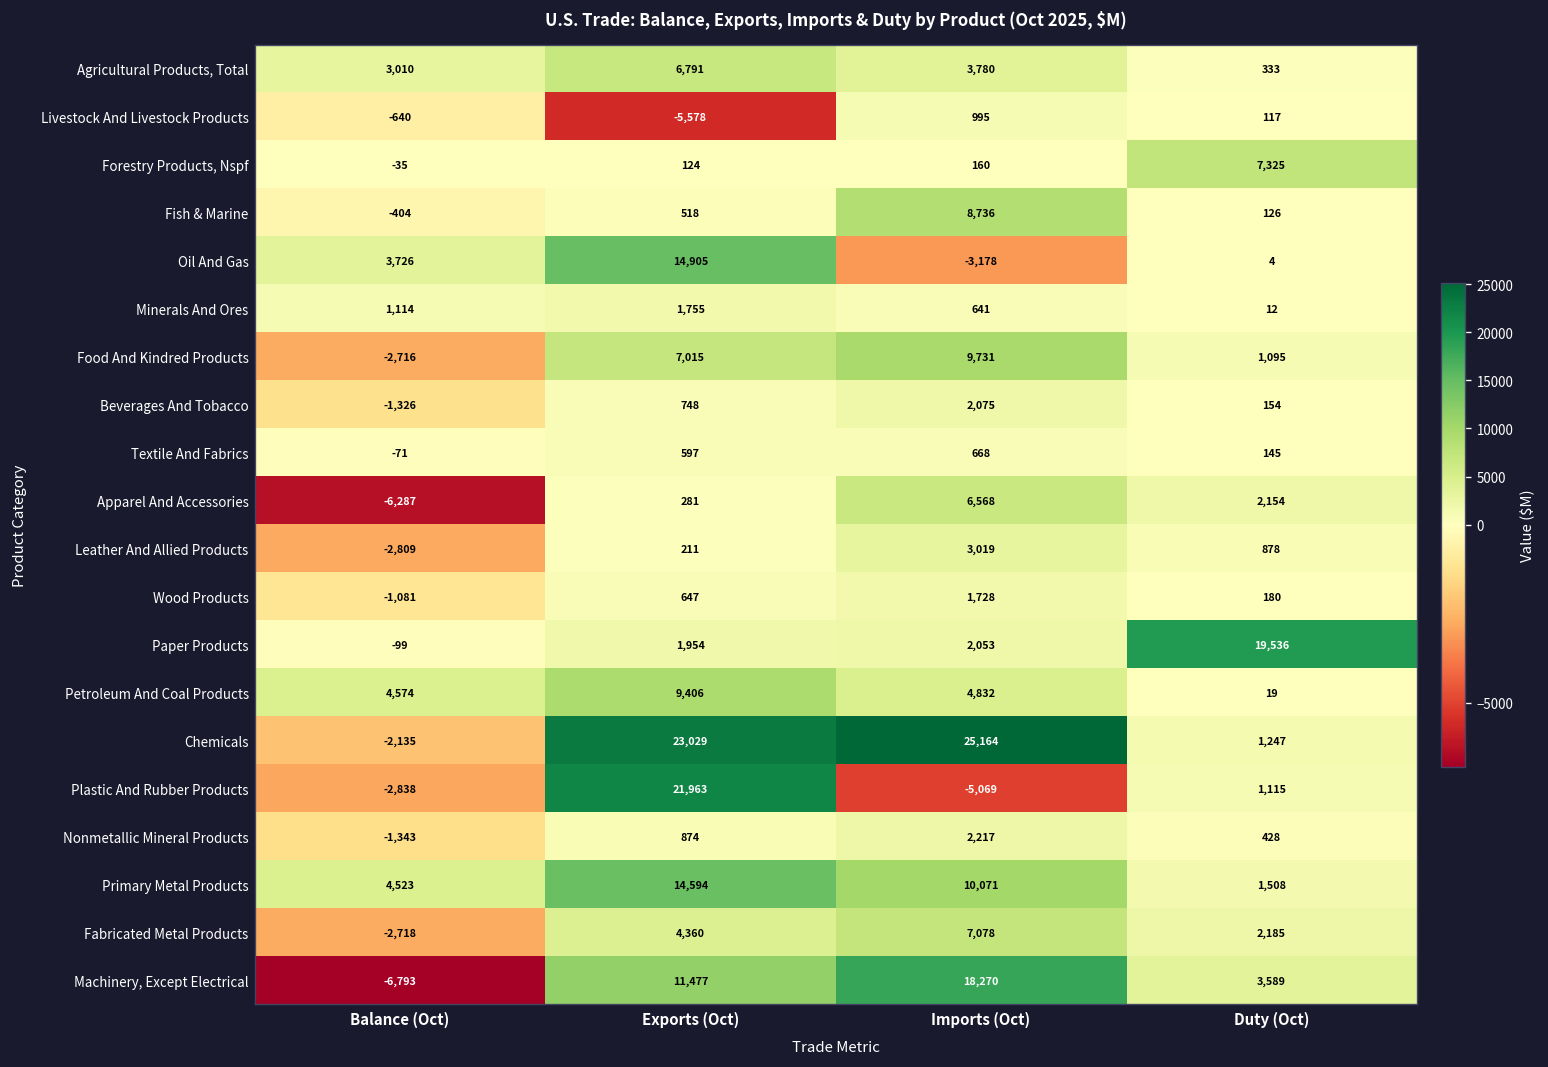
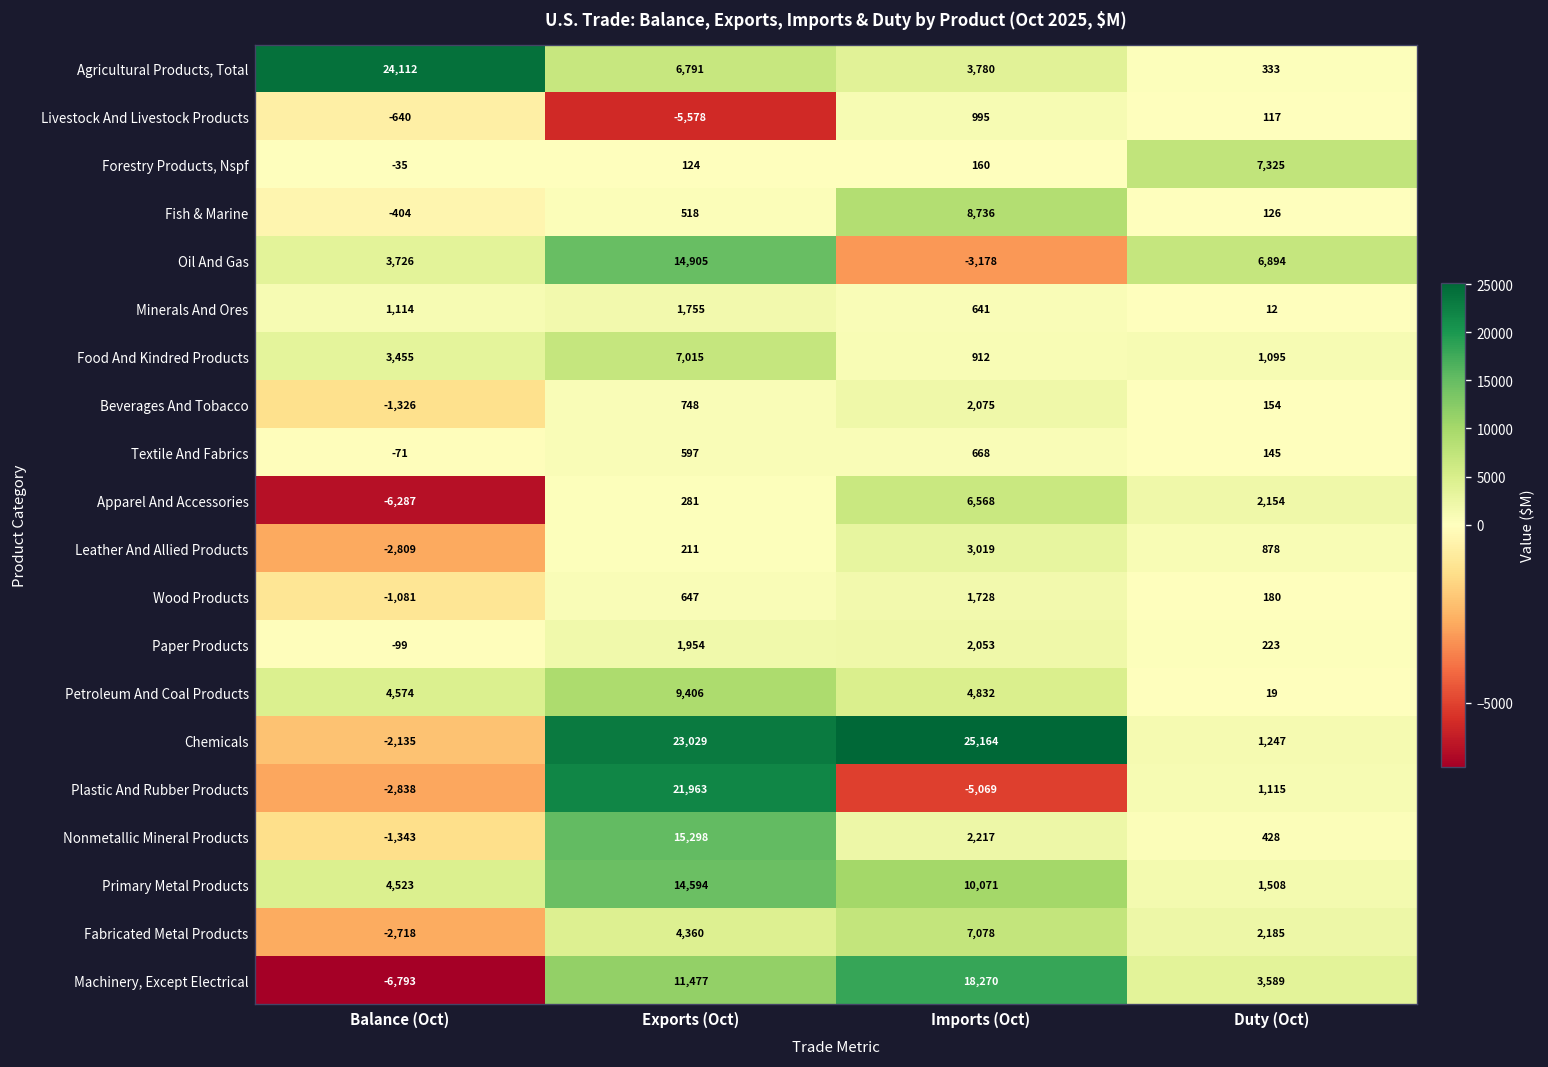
  {
    "Agricultural Products, Total": {
-     "Balance (Oct)": "3,010",
+     "Balance (Oct)": "24,112",
      "Exports (Oct)": "6,791",
      "Imports (Oct)": "3,780",
      "Duty (Oct)": "333"
    },
    "Livestock And Livestock Products": {
      "Balance (Oct)": "-640",
      "Exports (Oct)": "-5,578",
      "Imports (Oct)": "995",
      "Duty (Oct)": "117"
    },
    "Forestry Products, Nspf": {
      "Balance (Oct)": "-35",
      "Exports (Oct)": "124",
      "Imports (Oct)": "160",
      "Duty (Oct)": "7,325"
    },
    "Fish & Marine": {
      "Balance (Oct)": "-404",
      "Exports (Oct)": "518",
      "Imports (Oct)": "8,736",
      "Duty (Oct)": "126"
    },
    "Oil And Gas": {
      "Balance (Oct)": "3,726",
      "Exports (Oct)": "14,905",
      "Imports (Oct)": "-3,178",
-     "Duty (Oct)": "4"
+     "Duty (Oct)": "6,894"
    },
    "Minerals And Ores": {
      "Balance (Oct)": "1,114",
      "Exports (Oct)": "1,755",
      "Imports (Oct)": "641",
      "Duty (Oct)": "12"
    },
    "Food And Kindred Products": {
-     "Balance (Oct)": "-2,716",
+     "Balance (Oct)": "3,455",
      "Exports (Oct)": "7,015",
-     "Imports (Oct)": "9,731",
+     "Imports (Oct)": "912",
      "Duty (Oct)": "1,095"
    },
    "Beverages And Tobacco": {
      "Balance (Oct)": "-1,326",
      "Exports (Oct)": "748",
      "Imports (Oct)": "2,075",
      "Duty (Oct)": "154"
    },
    "Textile And Fabrics": {
      "Balance (Oct)": "-71",
      "Exports (Oct)": "597",
      "Imports (Oct)": "668",
      "Duty (Oct)": "145"
    },
    "Apparel And Accessories": {
      "Balance (Oct)": "-6,287",
      "Exports (Oct)": "281",
      "Imports (Oct)": "6,568",
      "Duty (Oct)": "2,154"
    },
    "Leather And Allied Products": {
      "Balance (Oct)": "-2,809",
      "Exports (Oct)": "211",
      "Imports (Oct)": "3,019",
      "Duty (Oct)": "878"
    },
    "Wood Products": {
      "Balance (Oct)": "-1,081",
      "Exports (Oct)": "647",
      "Imports (Oct)": "1,728",
      "Duty (Oct)": "180"
    },
    "Paper Products": {
      "Balance (Oct)": "-99",
      "Exports (Oct)": "1,954",
      "Imports (Oct)": "2,053",
-     "Duty (Oct)": "19,536"
+     "Duty (Oct)": "223"
    },
    "Petroleum And Coal Products": {
      "Balance (Oct)": "4,574",
      "Exports (Oct)": "9,406",
      "Imports (Oct)": "4,832",
      "Duty (Oct)": "19"
    },
    "Chemicals": {
      "Balance (Oct)": "-2,135",
      "Exports (Oct)": "23,029",
      "Imports (Oct)": "25,164",
      "Duty (Oct)": "1,247"
    },
    "Plastic And Rubber Products": {
      "Balance (Oct)": "-2,838",
      "Exports (Oct)": "21,963",
      "Imports (Oct)": "-5,069",
      "Duty (Oct)": "1,115"
    },
    "Nonmetallic Mineral Products": {
      "Balance (Oct)": "-1,343",
-     "Exports (Oct)": "874",
+     "Exports (Oct)": "15,298",
      "Imports (Oct)": "2,217",
      "Duty (Oct)": "428"
    },
    "Primary Metal Products": {
      "Balance (Oct)": "4,523",
      "Exports (Oct)": "14,594",
      "Imports (Oct)": "10,071",
      "Duty (Oct)": "1,508"
    },
    "Fabricated Metal Products": {
      "Balance (Oct)": "-2,718",
      "Exports (Oct)": "4,360",
      "Imports (Oct)": "7,078",
      "Duty (Oct)": "2,185"
    },
    "Machinery, Except Electrical": {
      "Balance (Oct)": "-6,793",
      "Exports (Oct)": "11,477",
      "Imports (Oct)": "18,270",
      "Duty (Oct)": "3,589"
    }
  }
